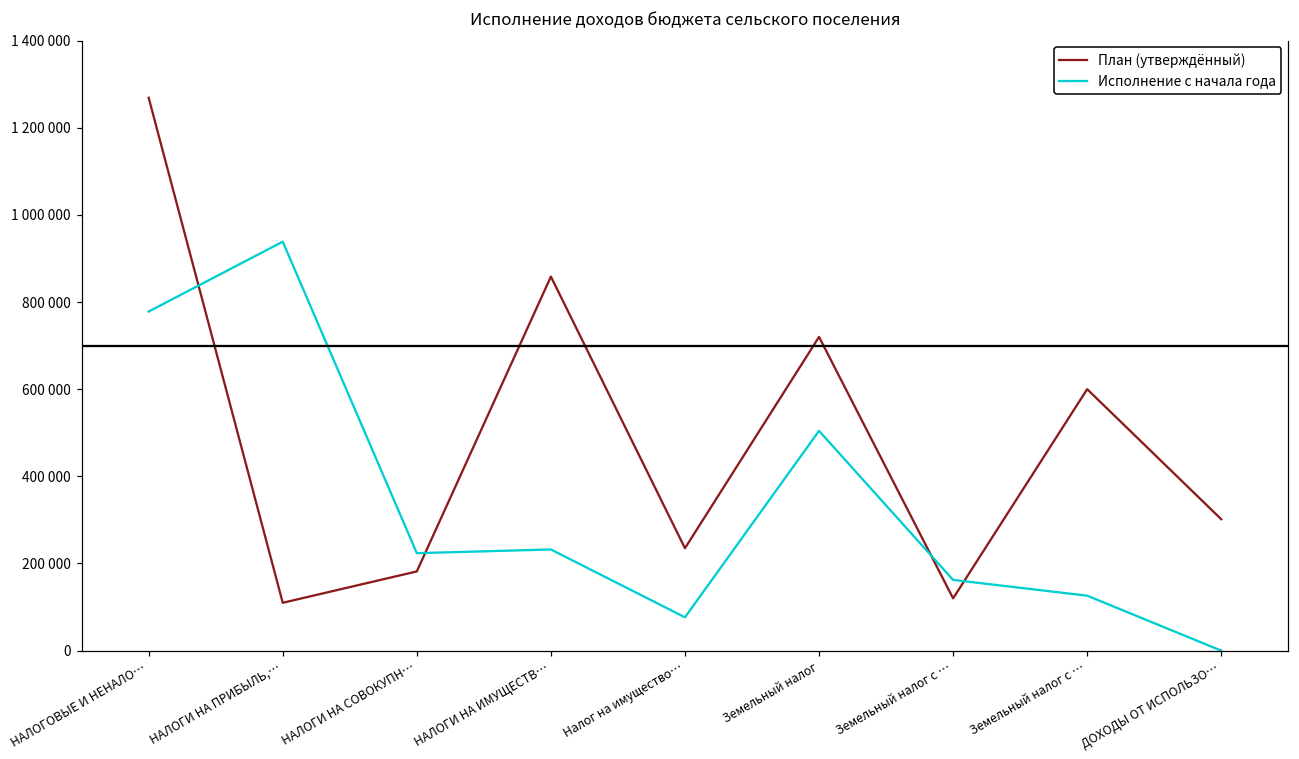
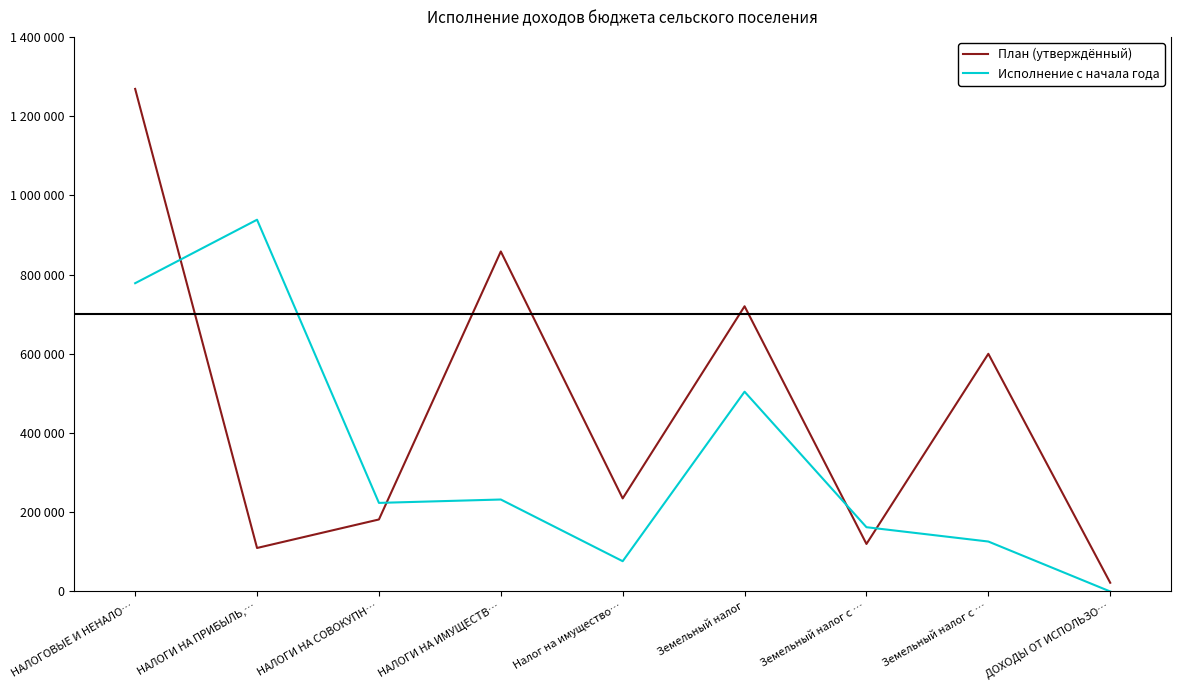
  {
    "План (утверждённый)": {
      "НАЛОГОВЫЕ И НЕНАЛО…": 1270000,
      "НАЛОГИ НА ПРИБЫЛЬ,…": 110000,
      "НАЛОГИ НА СОВОКУПН…": 180000,
      "НАЛОГИ НА ИМУЩЕСТВ…": 860000,
      "Налог на имущество…": 240000,
      "Земельный налог": 720000,
-     "ДОХОДЫ ОТ ИСПОЛЬЗО…": 300000
+     "ДОХОДЫ ОТ ИСПОЛЬЗО…": 20000
    },
    "Исполнение с начала года": {
      "НАЛОГОВЫЕ И НЕНАЛО…": 780000,
      "НАЛОГИ НА ПРИБЫЛЬ,…": 940000,
      "НАЛОГИ НА СОВОКУПН…": 220000,
      "НАЛОГИ НА ИМУЩЕСТВ…": 230000,
      "Налог на имущество…": 80000,
      "Земельный налог": 500000,
      "ДОХОДЫ ОТ ИСПОЛЬЗО…": 0
    }
  }
